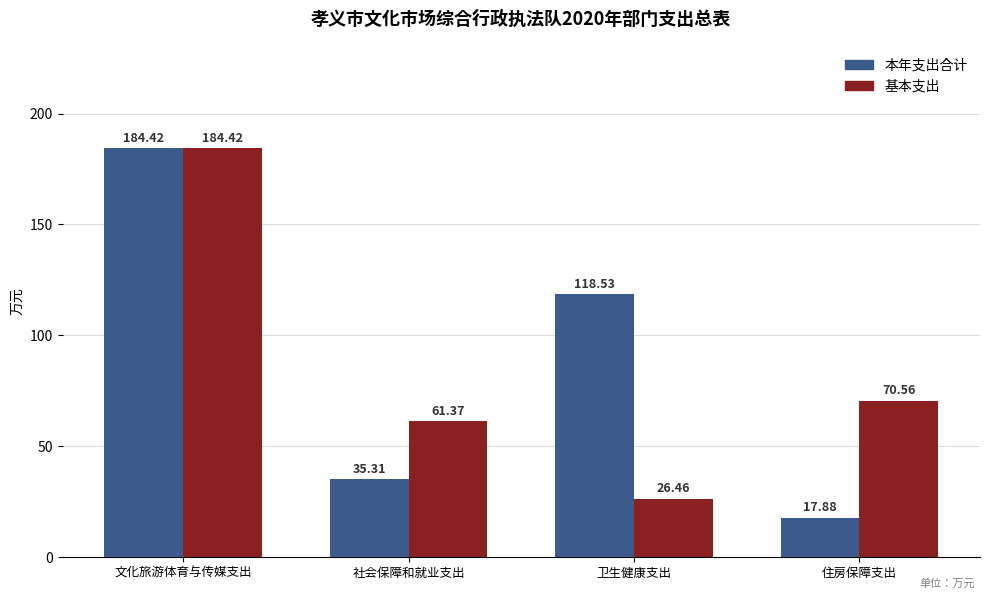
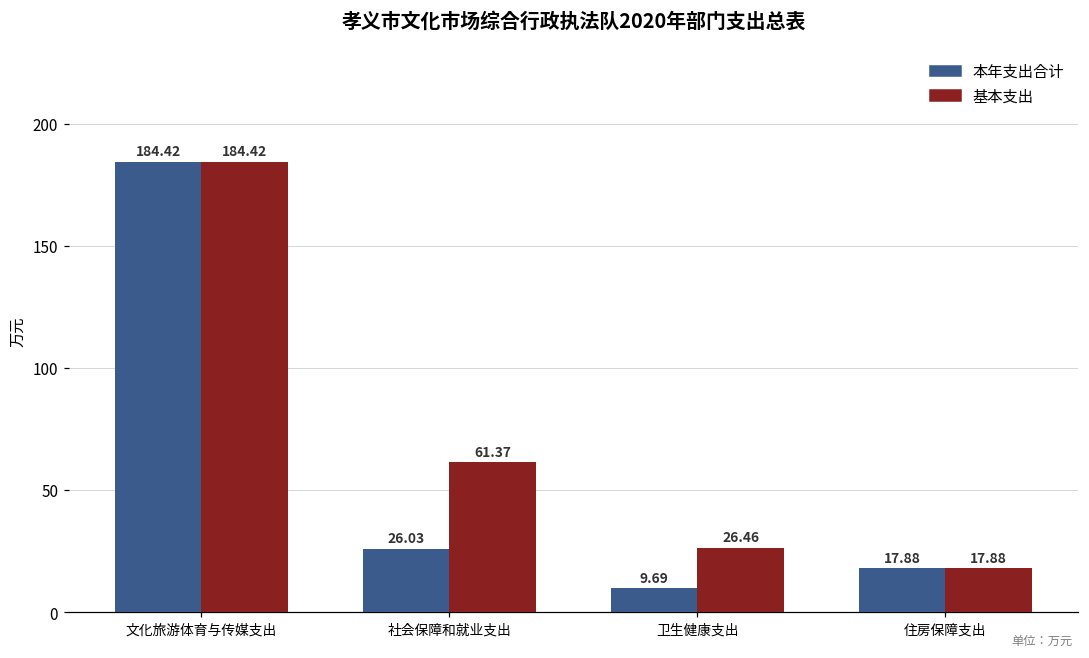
  {
    "本年支出合计": {
      "文化旅游体育与传媒支出": 184.42,
-     "社会保障和就业支出": 35.31,
-     "卫生健康支出": 118.53,
+     "社会保障和就业支出": 26.03,
+     "卫生健康支出": 9.69,
      "住房保障支出": 17.88
    },
    "基本支出": {
      "文化旅游体育与传媒支出": 184.42,
      "社会保障和就业支出": 61.37,
      "卫生健康支出": 26.46,
-     "住房保障支出": 70.56
+     "住房保障支出": 17.88
    }
  }
